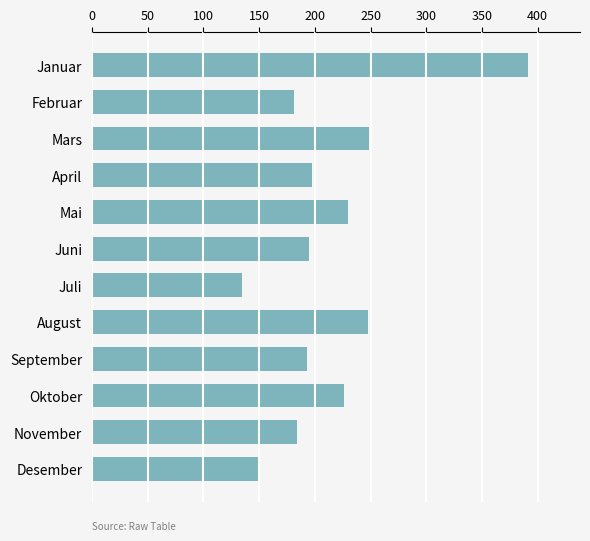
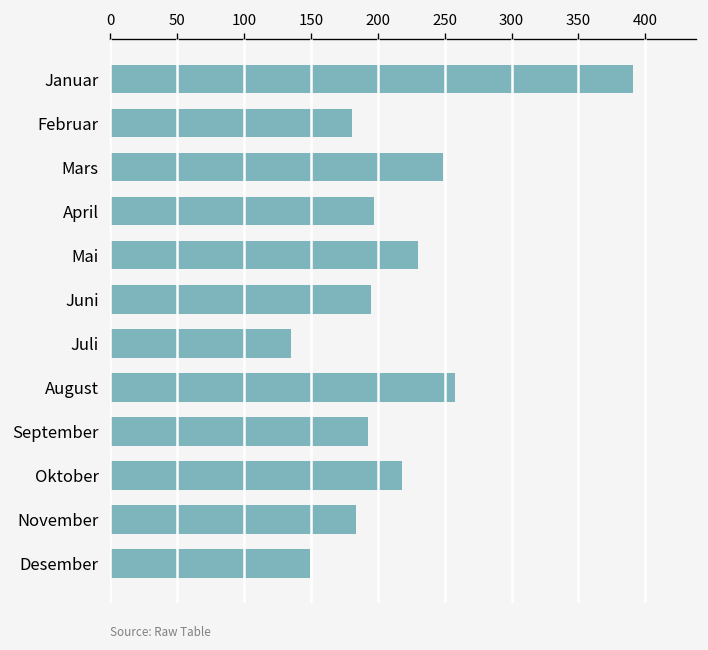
  {
    "Januar": 391,
    "Februar": 181,
    "Mars": 249,
    "April": 197,
    "Mai": 230,
    "Juni": 195,
    "Juli": 135,
-   "August": 248,
+   "August": 258,
    "September": 193,
-   "Oktober": 226,
+   "Oktober": 218,
    "November": 184,
    "Desember": 149
  }
